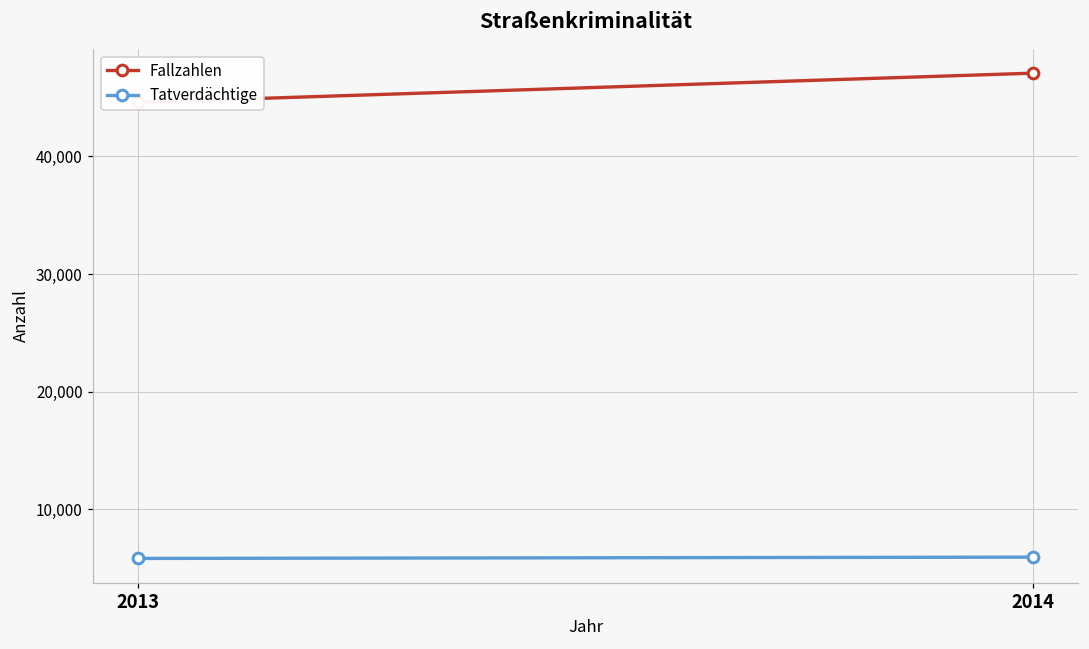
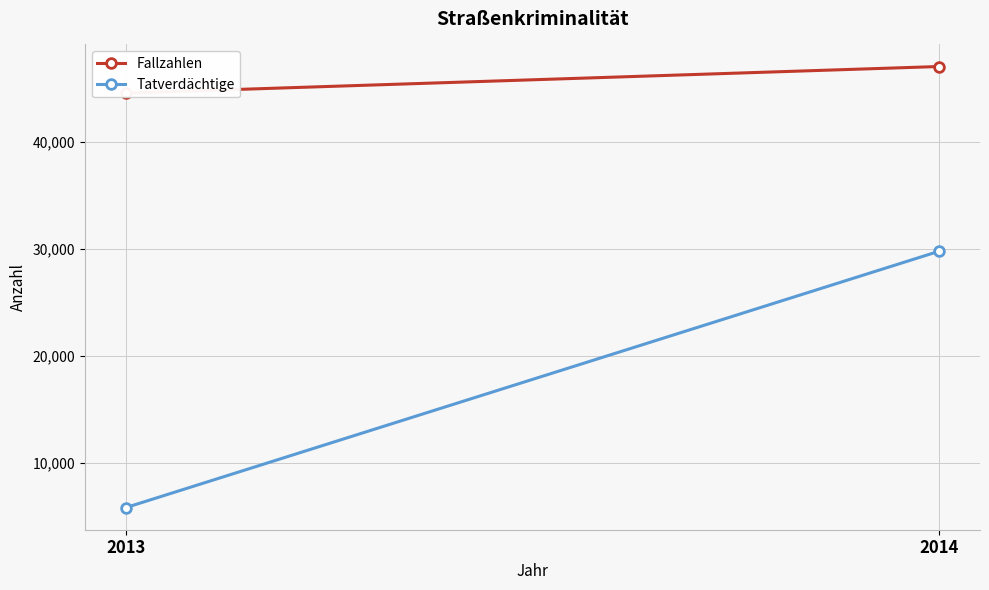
  {
    "Fallzahlen": {
      "2014": "47,100"
    },
    "Tatverdächtige": {
      "2013": "5,800",
-     "2014": "5,900"
+     "2014": "29,800"
    }
  }
